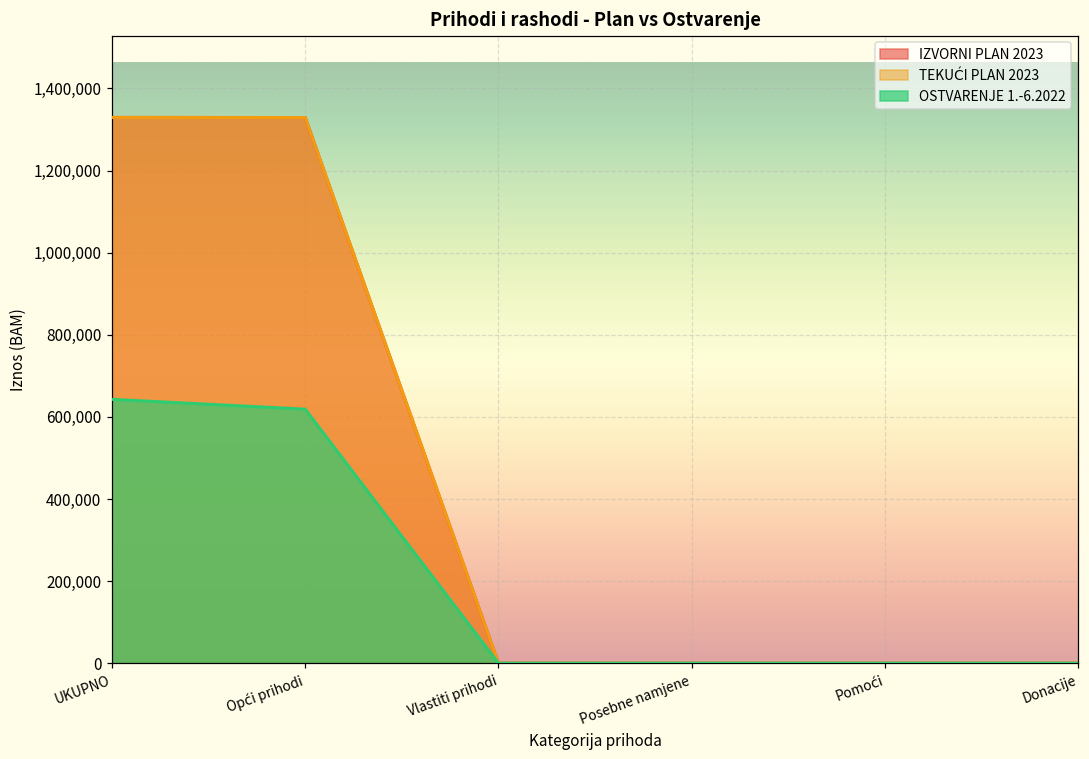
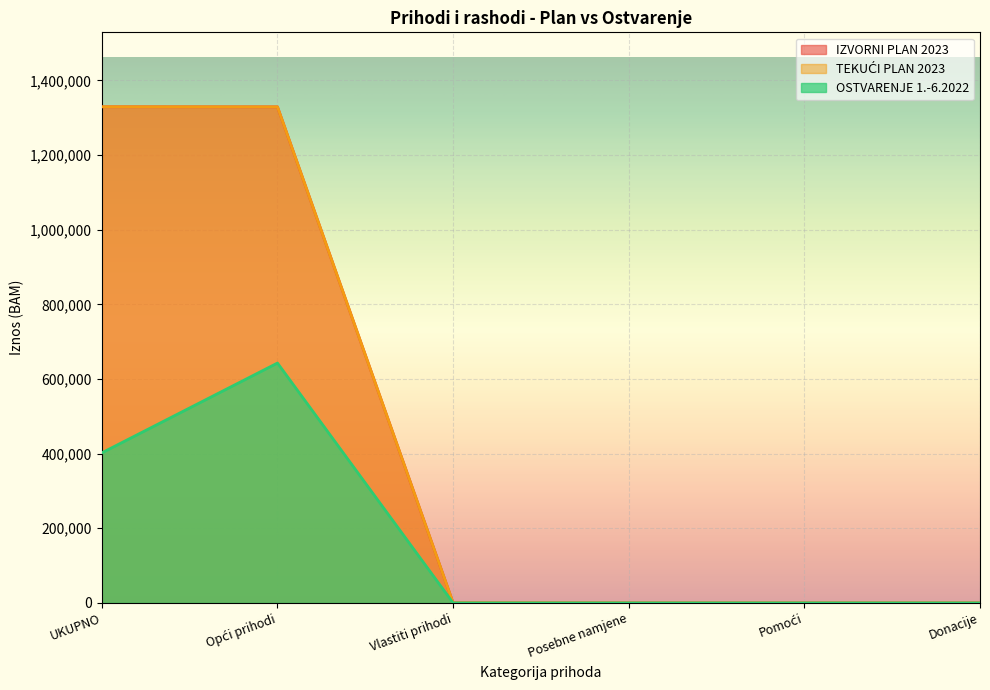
  {
    "TEKUĆI PLAN 2023": {
      "UKUPNO": "1,330,000",
      "Opći prihodi": "1,330,000"
    },
    "OSTVARENJE 1.-6.2022": {
-     "UKUPNO": "640,000",
-     "Opći prihodi": "620,000"
+     "UKUPNO": "400,000",
+     "Opći prihodi": "640,000"
    }
  }
